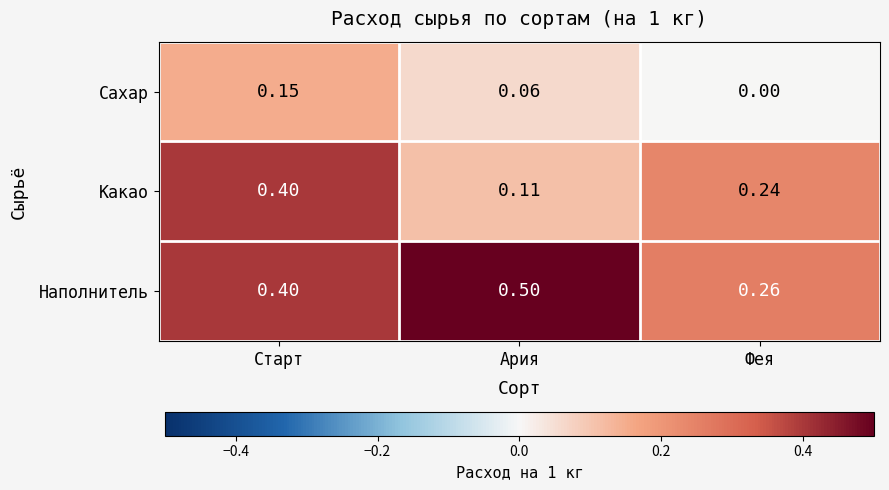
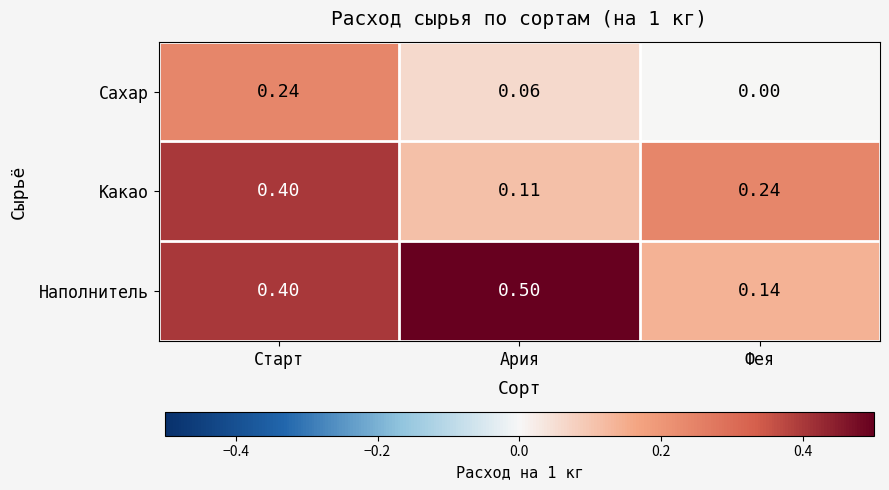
  {
    "Сахар": {
-     "Старт": 0.15,
+     "Старт": 0.24,
      "Ария": 0.06,
      "Фея": 0.00
    },
    "Какао": {
      "Старт": 0.40,
      "Ария": 0.11,
      "Фея": 0.24
    },
    "Наполнитель": {
      "Старт": 0.40,
      "Ария": 0.50,
-     "Фея": 0.26
+     "Фея": 0.14
    }
  }
